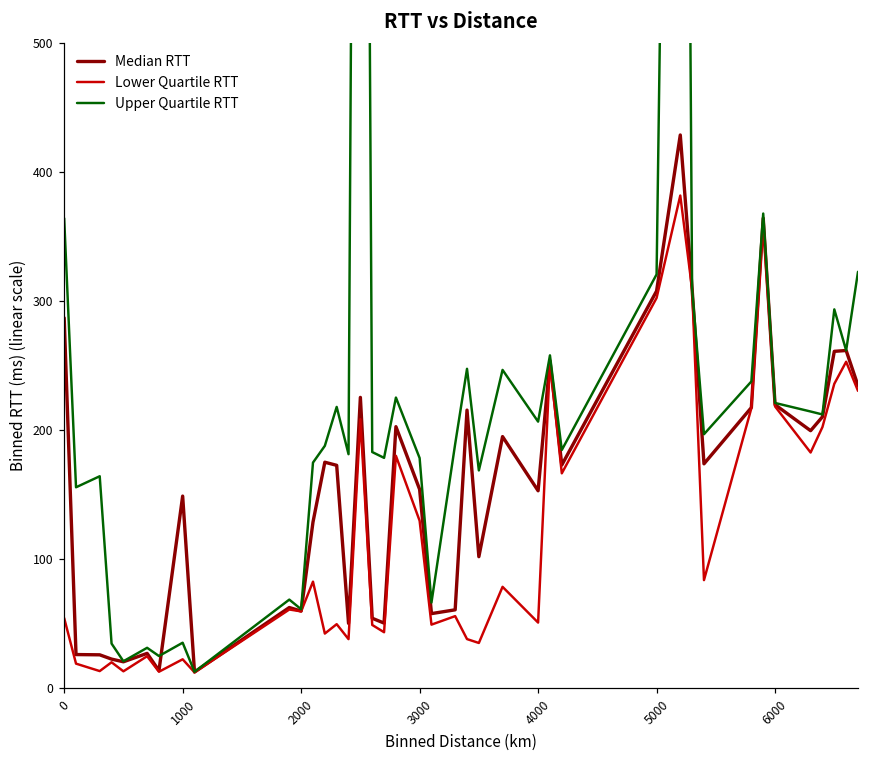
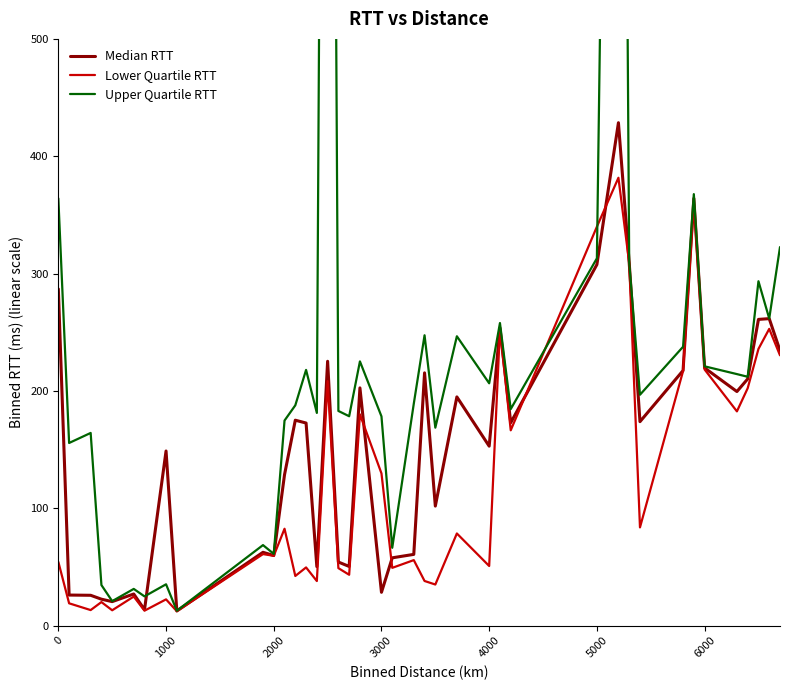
  {
    "Median RTT": {
      "0": 287,
      "1000": 149,
-     "3000": 154,
+     "3000": 28,
      "4000": 153,
      "5000": 308
    },
    "Lower Quartile RTT": {
      "0": 54,
      "1000": 22,
      "3000": 130,
      "4000": 51,
-     "5000": 302
+     "5000": 340
    },
    "Upper Quartile RTT": {
      "0": 364,
      "1000": 35,
      "3000": 178,
      "4000": 207,
-     "5000": 321
+     "5000": 313
    }
  }
